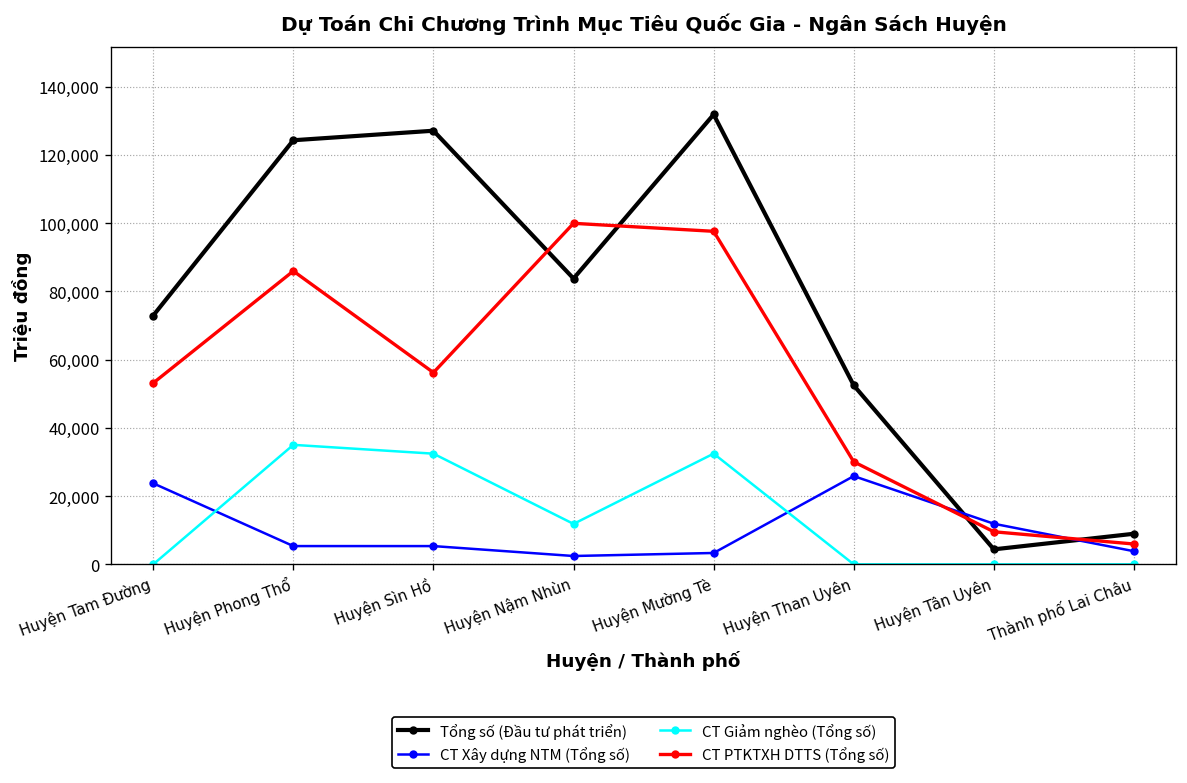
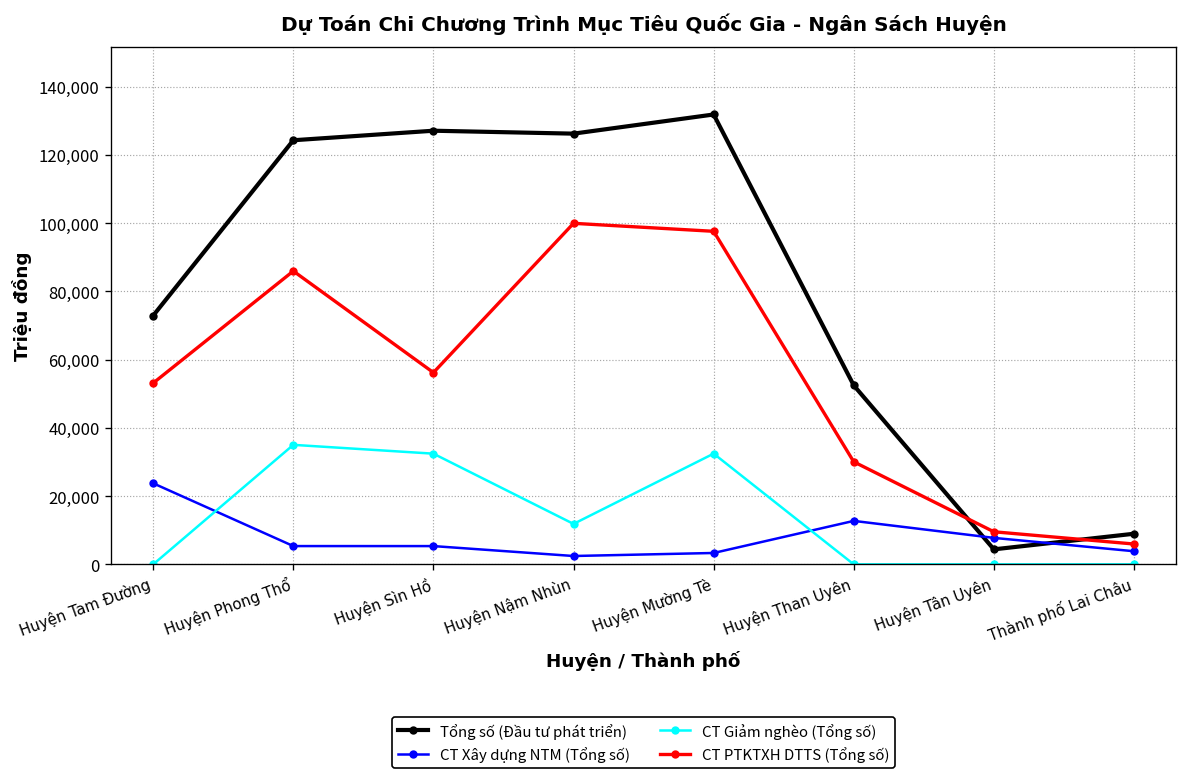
  {
    "Tổng số (Đầu tư phát triển)": {
      "Huyện Tam Đường": "73,000",
      "Huyện Phong Thổ": "124,000",
      "Huyện Sìn Hồ": "127,000",
-     "Huyện Nậm Nhùn": "84,000",
+     "Huyện Nậm Nhùn": "126,000",
      "Huyện Mường Tè": "132,000",
      "Huyện Than Uyên": "52,000",
      "Huyện Tân Uyên": "4,000",
      "Thành phố Lai Châu": "9,000"
    },
    "CT Xây dựng NTM (Tổng số)": {
      "Huyện Tam Đường": "24,000",
      "Huyện Phong Thổ": "5,000",
      "Huyện Sìn Hồ": "5,000",
      "Huyện Nậm Nhùn": "2,000",
      "Huyện Mường Tè": "3,000",
-     "Huyện Than Uyên": "26,000",
-     "Huyện Tân Uyên": "12,000",
+     "Huyện Than Uyên": "13,000",
+     "Huyện Tân Uyên": "8,000",
      "Thành phố Lai Châu": "4,000"
    },
    "CT Giảm nghèo (Tổng số)": {
      "Huyện Tam Đường": "0",
      "Huyện Phong Thổ": "35,000",
      "Huyện Sìn Hồ": "32,000",
      "Huyện Nậm Nhùn": "12,000",
      "Huyện Mường Tè": "32,000",
      "Huyện Than Uyên": "0",
      "Huyện Tân Uyên": "0",
      "Thành phố Lai Châu": "0"
    },
    "CT PTKTXH DTTS (Tổng số)": {
      "Huyện Tam Đường": "53,000",
      "Huyện Phong Thổ": "86,000",
      "Huyện Sìn Hồ": "56,000",
      "Huyện Nậm Nhùn": "100,000",
      "Huyện Mường Tè": "98,000",
      "Huyện Than Uyên": "30,000",
      "Huyện Tân Uyên": "10,000",
      "Thành phố Lai Châu": "6,000"
    }
  }
